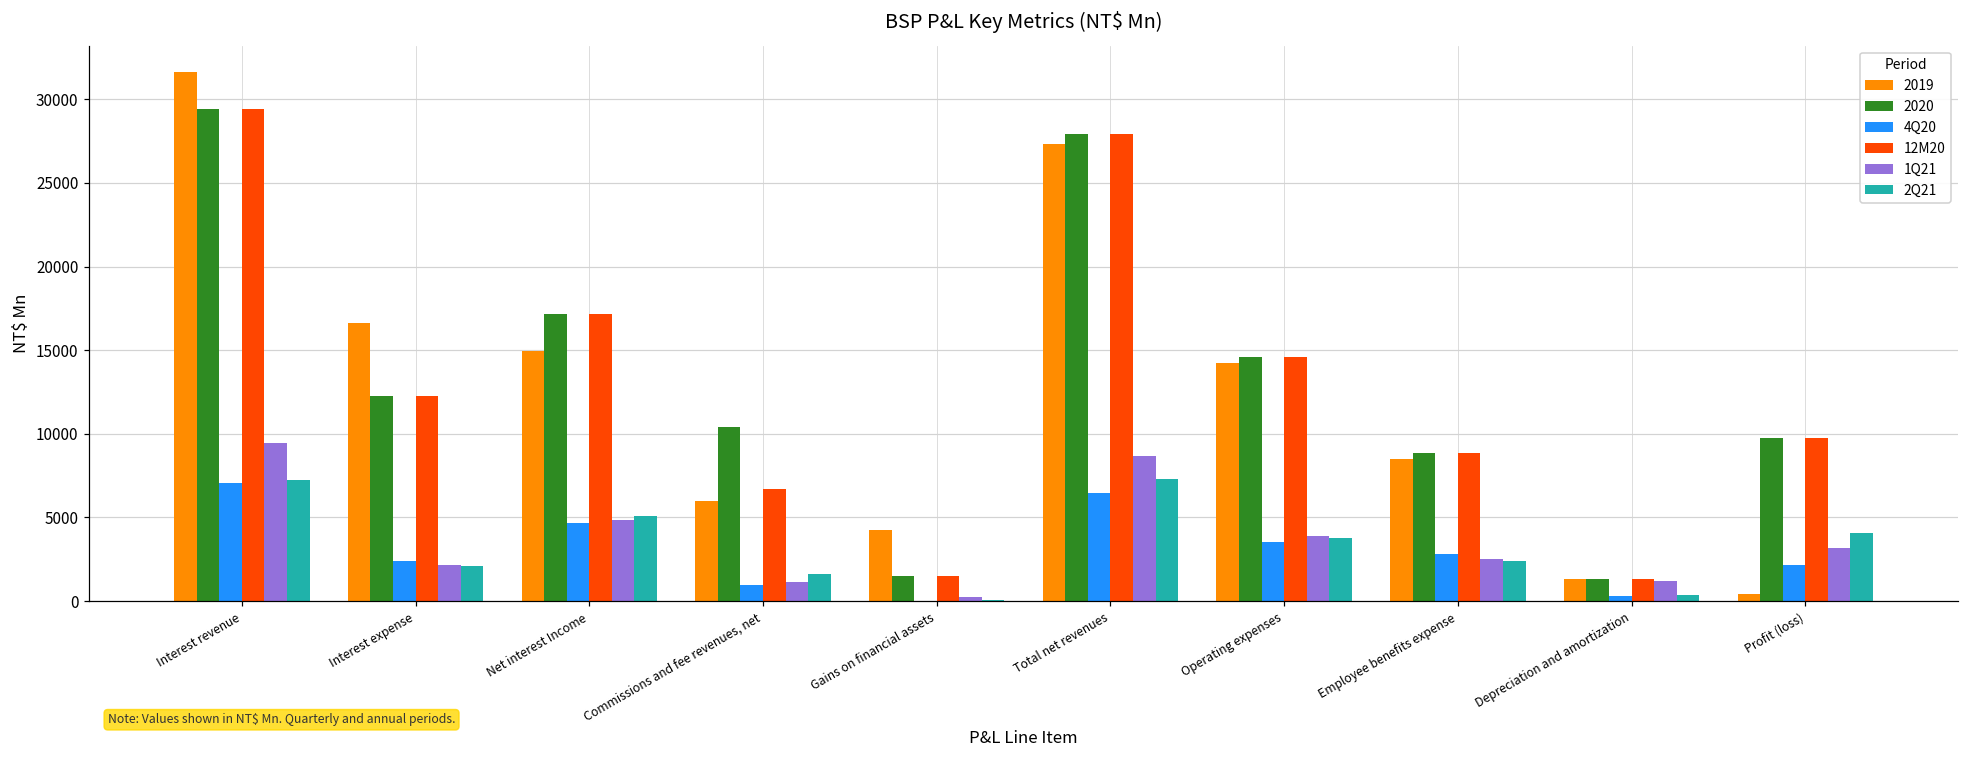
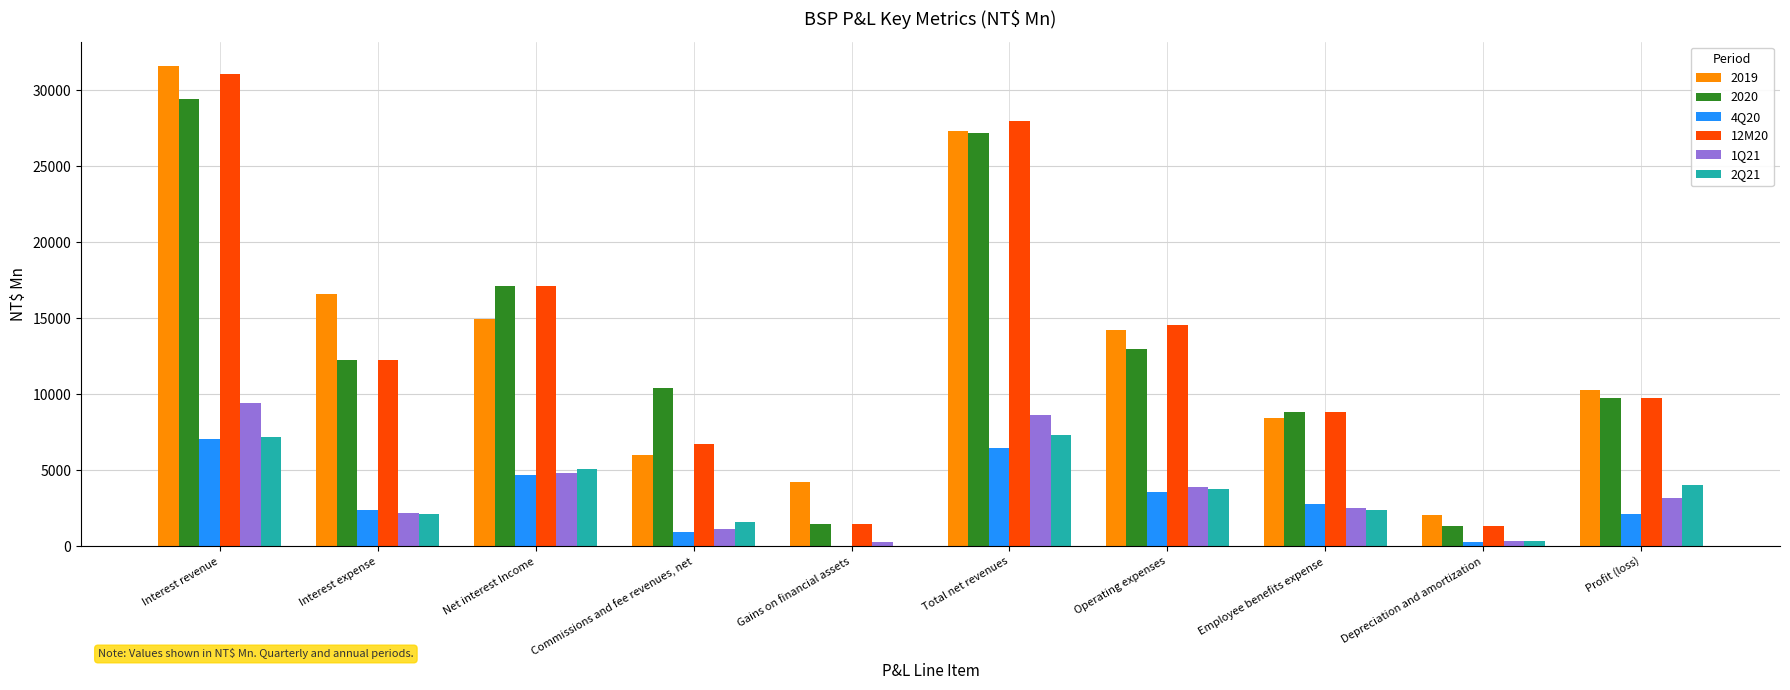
  {
    "2019": {
      "Interest revenue": 31600,
      "Interest expense": 16600,
      "Net interest Income": 15000,
      "Commissions and fee revenues, net": 6000,
      "Gains on financial assets": 4200,
      "Total net revenues": 27300,
      "Operating expenses": 14200,
      "Employee benefits expense": 8500,
-     "Depreciation and amortization": 1300,
-     "Profit (loss)": 400
+     "Depreciation and amortization": 2100,
+     "Profit (loss)": 10300
    },
    "2020": {
      "Interest revenue": 29400,
      "Interest expense": 12300,
      "Net interest Income": 17200,
      "Commissions and fee revenues, net": 10400,
      "Gains on financial assets": 1500,
-     "Total net revenues": 27900,
-     "Operating expenses": 14600,
+     "Total net revenues": 27200,
+     "Operating expenses": 13000,
      "Employee benefits expense": 8900,
      "Depreciation and amortization": 1300,
      "Profit (loss)": 9800
    },
    "4Q20": {
      "Interest revenue": 7100,
      "Interest expense": 2400,
      "Net interest Income": 4700,
      "Commissions and fee revenues, net": 1000,
      "Total net revenues": 6500,
      "Operating expenses": 3600,
      "Employee benefits expense": 2800,
      "Depreciation and amortization": 300,
      "Profit (loss)": 2100
    },
    "12M20": {
-     "Interest revenue": 29400,
+     "Interest revenue": 31100,
      "Interest expense": 12300,
      "Net interest Income": 17200,
      "Commissions and fee revenues, net": 6700,
      "Gains on financial assets": 1500,
      "Total net revenues": 27900,
      "Operating expenses": 14600,
      "Employee benefits expense": 8900,
      "Depreciation and amortization": 1300,
      "Profit (loss)": 9800
    },
    "1Q21": {
      "Interest revenue": 9400,
      "Interest expense": 2200,
      "Net interest Income": 4800,
      "Commissions and fee revenues, net": 1200,
      "Gains on financial assets": 300,
      "Total net revenues": 8700,
      "Operating expenses": 3900,
      "Employee benefits expense": 2500,
-     "Depreciation and amortization": 1200,
+     "Depreciation and amortization": 400,
      "Profit (loss)": 3200
    },
    "2Q21": {
      "Interest revenue": 7200,
      "Interest expense": 2100,
      "Net interest Income": 5100,
      "Commissions and fee revenues, net": 1600,
      "Total net revenues": 7300,
      "Operating expenses": 3800,
      "Employee benefits expense": 2400,
      "Depreciation and amortization": 400,
      "Profit (loss)": 4000
    }
  }
